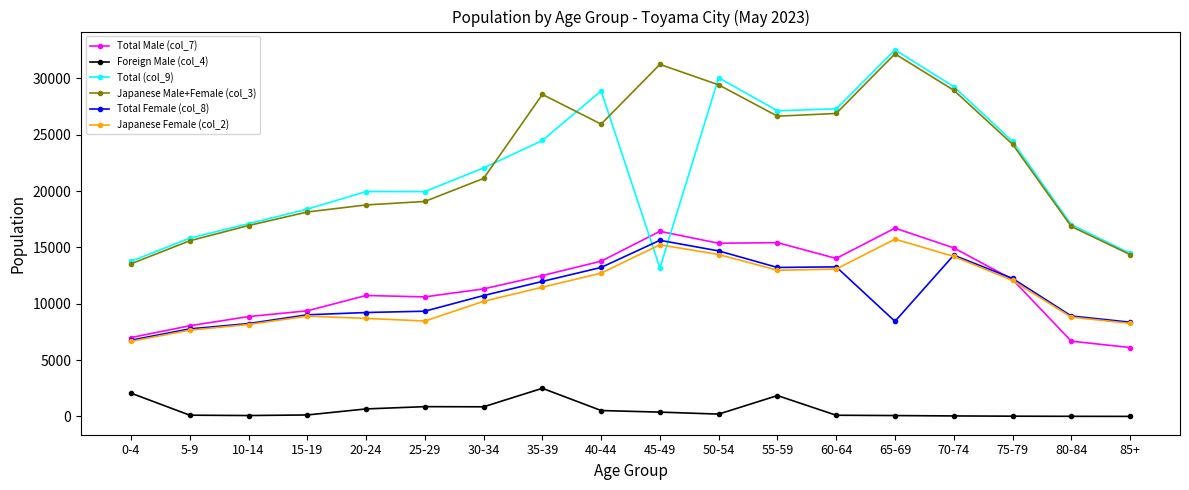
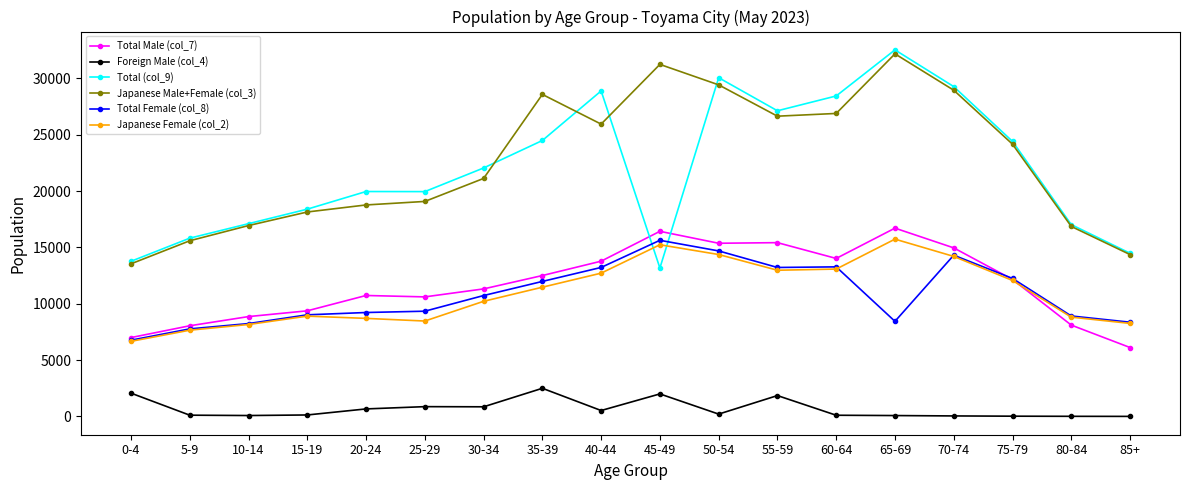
  {
    "Total Male (col_7)": {
      "0-4": 7000,
      "5-9": 8000,
      "10-14": 8900,
      "15-19": 9400,
      "20-24": 10700,
      "25-29": 10600,
      "30-34": 11300,
      "35-39": 12500,
      "40-44": 13800,
      "45-49": 16400,
      "50-54": 15400,
      "55-59": 15400,
      "60-64": 14000,
      "65-69": 16700,
      "70-74": 15000,
-     "80-84": 6700,
+     "80-84": 8100,
      "85+": 6100
    },
    "Foreign Male (col_4)": {
      "0-4": 2100,
      "5-9": 100,
      "10-14": 100,
      "15-19": 100,
      "20-24": 700,
      "25-29": 900,
      "30-34": 900,
      "35-39": 2500,
      "40-44": 500,
-     "45-49": 400,
+     "45-49": 2000,
      "50-54": 200,
      "55-59": 1900,
      "60-64": 100,
      "65-69": 100,
      "70-74": 0,
      "75-79": 0,
      "80-84": 0,
      "85+": 0
    },
    "Total (col_9)": {
      "5-9": 15800,
      "15-19": 18400,
      "20-24": 20000,
      "25-29": 19900,
      "30-34": 22000,
      "35-39": 24500,
      "40-44": 28900,
      "45-49": 13200,
      "50-54": 30100,
      "55-59": 27100,
-     "60-64": 27300,
+     "60-64": 28400,
      "65-69": 32500,
      "70-74": 29300,
      "75-79": 24400
    },
    "Japanese Male+Female (col_3)": {
      "5-9": 15600,
      "15-19": 18100,
      "20-24": 18800,
      "25-29": 19100,
      "30-34": 21100,
      "35-39": 28600,
      "40-44": 25900,
      "45-49": 31200,
      "50-54": 29400,
      "55-59": 26600,
      "60-64": 26900,
      "65-69": 32200,
      "70-74": 28900,
      "75-79": 24200
    },
    "Total Female (col_8)": {
      "20-24": 9200,
      "25-29": 9300,
      "30-34": 10700,
      "35-39": 12000,
      "40-44": 13200,
      "45-49": 15600,
      "50-54": 14700,
      "55-59": 13200,
      "65-69": 8400
    },
    "Japanese Female (col_2)": {
      "20-24": 8700,
      "25-29": 8500,
      "30-34": 10200,
      "35-39": 11500,
      "40-44": 12700,
      "45-49": 15200,
      "50-54": 14400,
      "55-59": 13000,
      "65-69": 15700
    }
  }
